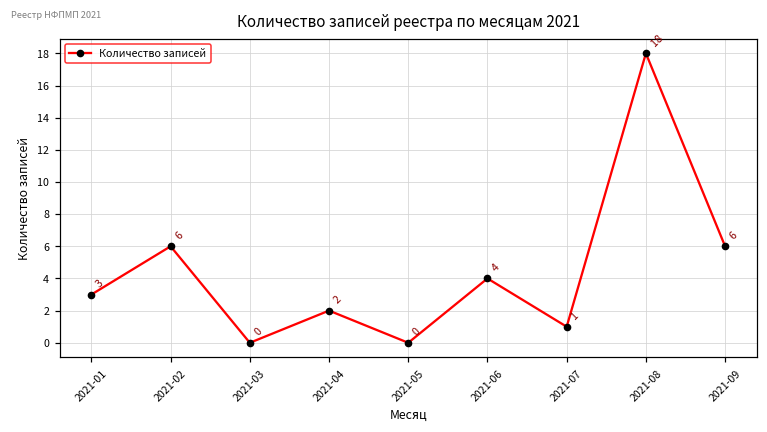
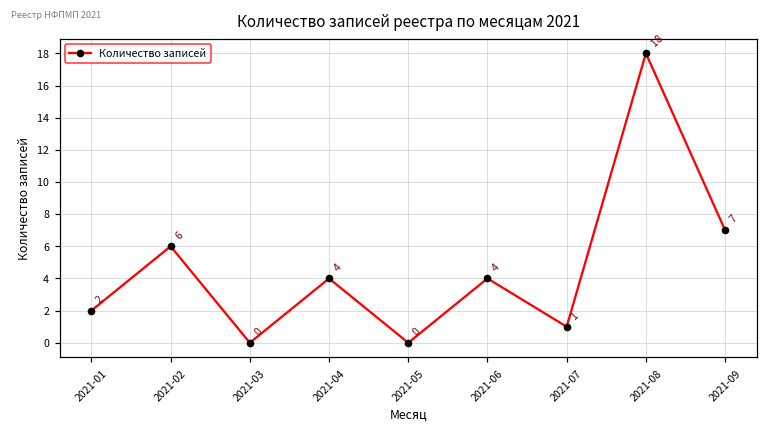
  {
-   "2021-01": 3,
+   "2021-01": 2,
    "2021-02": 6,
    "2021-03": 0,
-   "2021-04": 2,
+   "2021-04": 4,
    "2021-05": 0,
    "2021-06": 4,
    "2021-07": 1,
    "2021-08": 18,
-   "2021-09": 6
+   "2021-09": 7
  }
